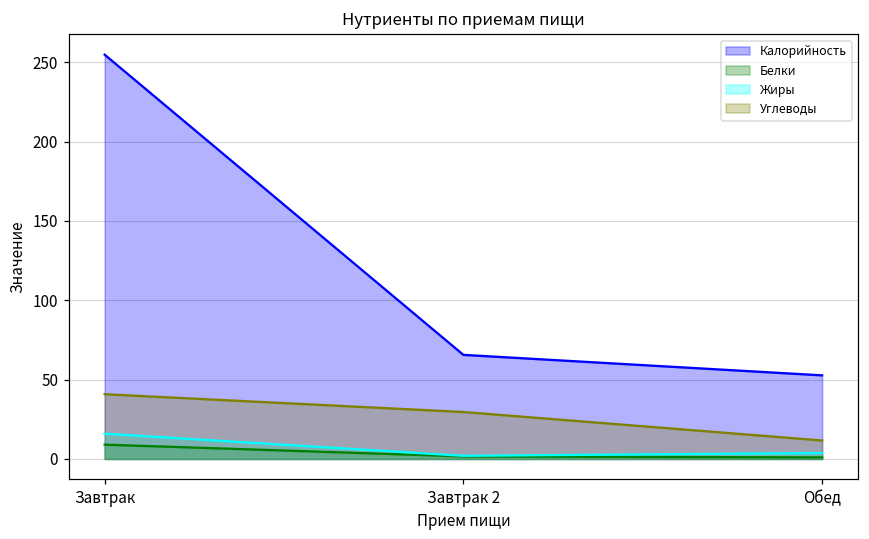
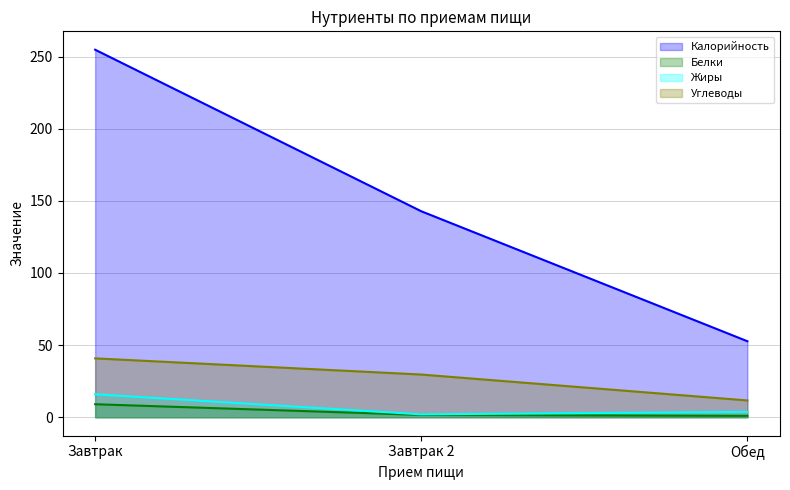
  {
    "Калорийность": {
      "Завтрак": 255,
-     "Завтрак 2": 66,
+     "Завтрак 2": 143,
      "Обед": 53
    },
    "Жиры": {
      "Завтрак": 16,
      "Обед": 4
    }
  }
